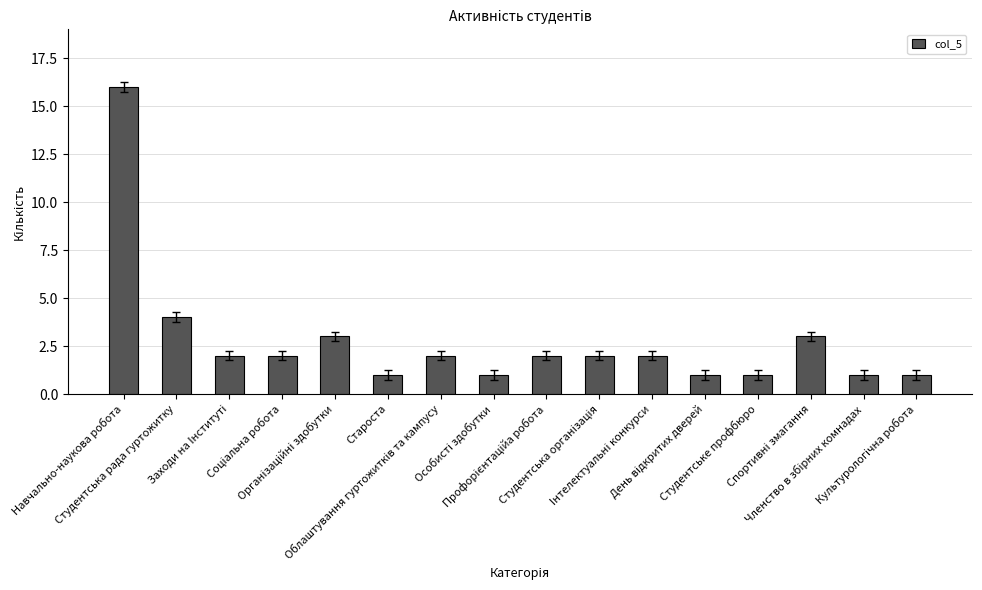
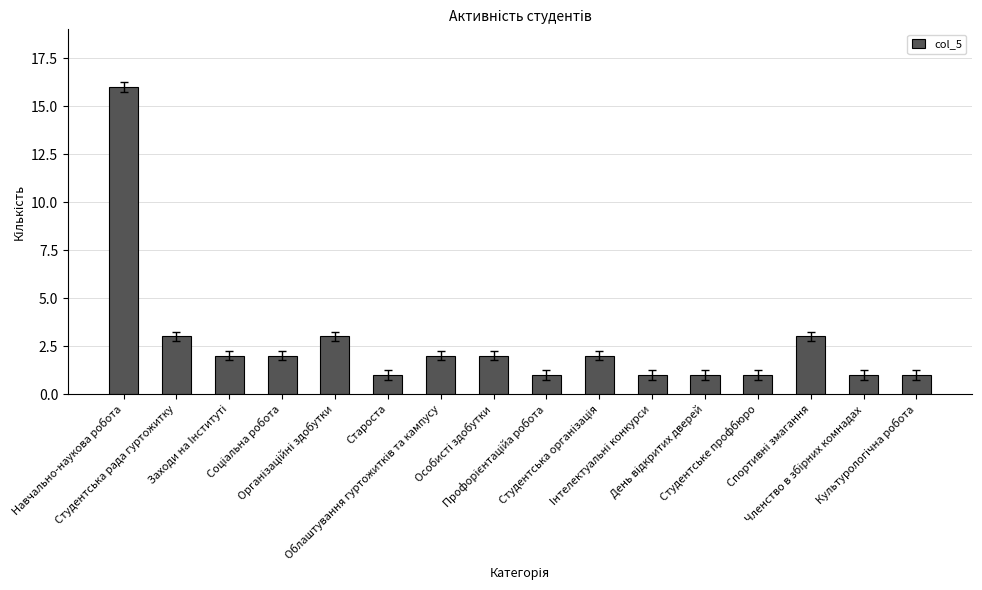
  {
    "col_5": {
      "Навчально-наукова робота": 16,
-     "Студентська рада гуртожитку": 4,
+     "Студентська рада гуртожитку": 3,
      "Заходи на Інституті": 2,
      "Соціальна робота": 2,
      "Організаційні здобутки": 3,
      "Староста": 1,
      "Облаштування гуртожитків та кампусу": 2,
-     "Особисті здобутки": 1,
-     "Профорієнтаційа робота": 2,
+     "Особисті здобутки": 2,
+     "Профорієнтаційа робота": 1,
      "Студентська організація": 2,
-     "Інтелектуальні конкурси": 2,
+     "Інтелектуальні конкурси": 1,
      "День відкритих дверей": 1,
      "Студентське профбюро": 1,
      "Спортивні змагання": 3,
      "Членство в збірних комнадах": 1,
      "Культурологічна робота": 1
    }
  }
